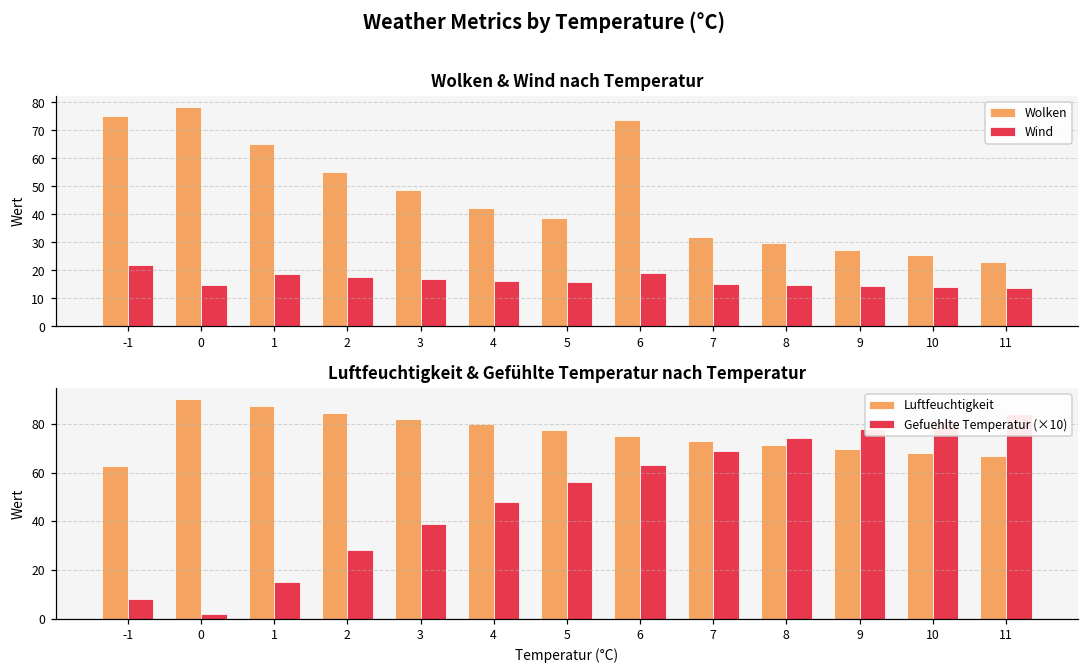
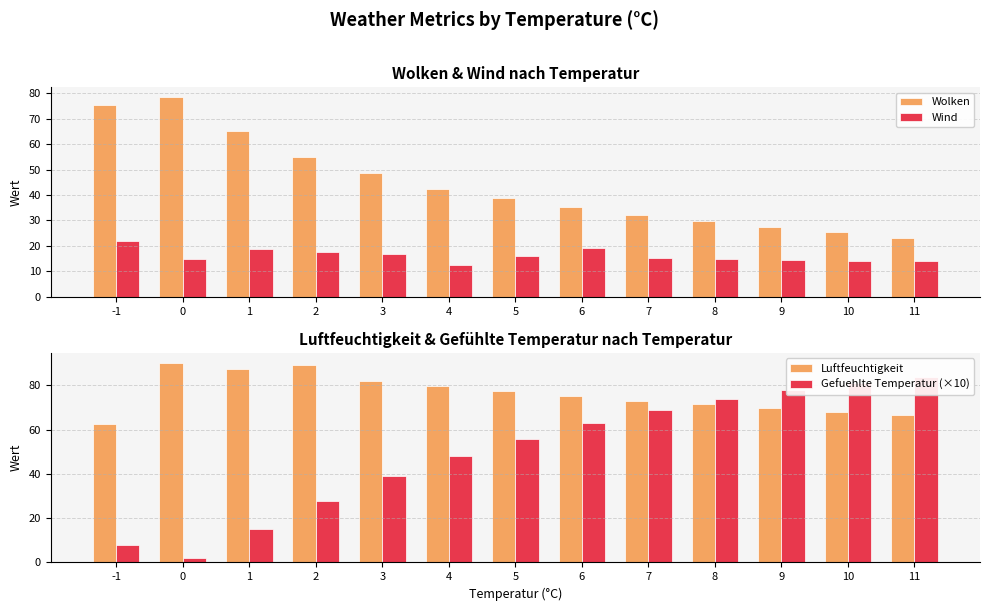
  {
    "Wolken & Wind nach Temperatur": {
      "Wolken": {
        "-1": 75,
        "0": 78,
        "1": 65,
        "2": 55,
        "3": 49,
        "4": 42,
        "5": 39,
-       "6": 74,
+       "6": 35,
        "7": 32,
        "8": 30,
        "9": 27,
        "10": 26,
        "11": 23
      },
      "Wind": {
        "-1": 22,
        "0": 15,
        "1": 19,
        "2": 18,
        "3": 17,
-       "4": 16,
+       "4": 13,
        "5": 16,
        "6": 19,
        "7": 15,
        "8": 15,
        "9": 15,
        "10": 14,
        "11": 14
      }
    },
    "Luftfeuchtigkeit & Gefühlte Temperatur nach Temperatur": {
      "Luftfeuchtigkeit": {
        "-1": 63,
        "0": 90,
        "1": 87,
-       "2": 85,
+       "2": 89,
        "3": 82,
        "4": 80,
        "5": 78,
        "6": 75,
        "7": 73,
        "8": 71,
        "9": 70,
        "10": 68,
        "11": 67
      },
      "Gefuehlte Temperatur (×10)": {
        "-1": 8,
        "0": 2,
        "1": 15,
        "2": 28,
        "3": 39,
        "4": 48,
        "5": 56,
        "6": 63,
        "7": 69,
        "8": 74
      }
    }
  }
